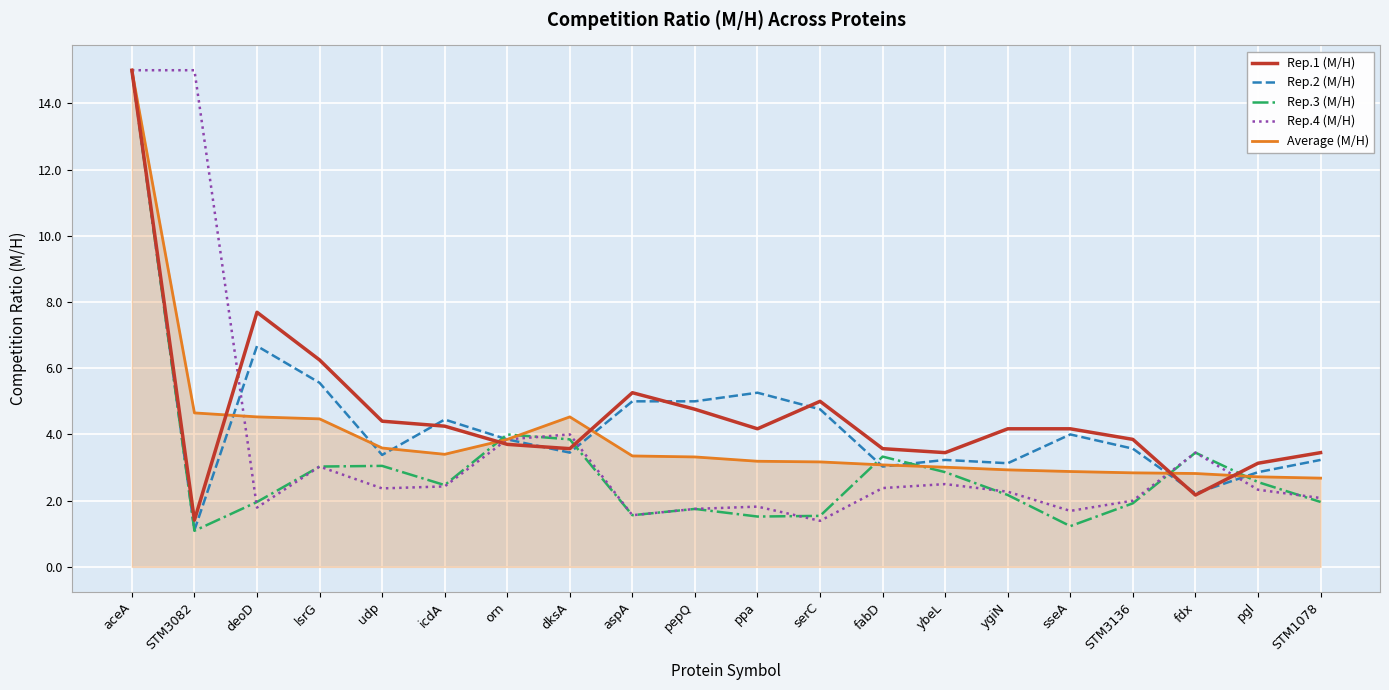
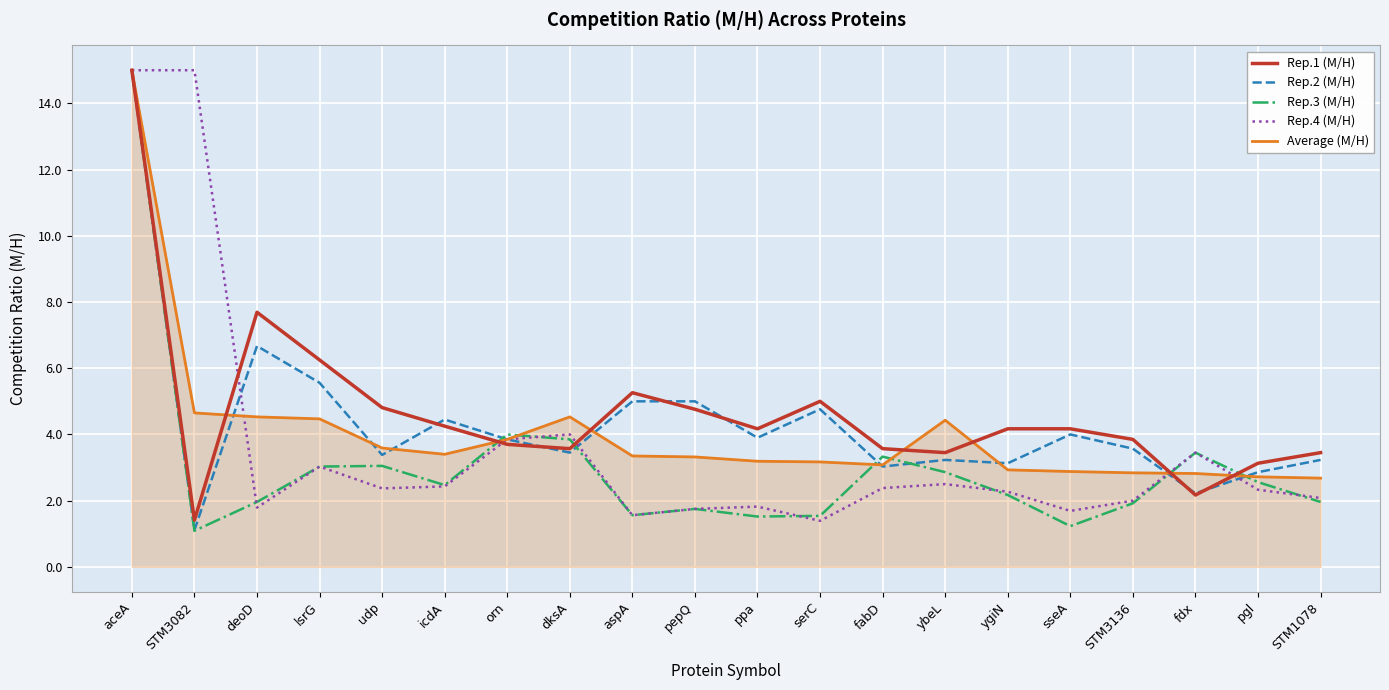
  {
    "Rep.1 (M/H)": {
      "STM3082": 1.4,
      "deoD": 7.7,
      "lsrG": 6.3,
-     "udp": 4.4,
+     "udp": 4.8,
      "icdA": 4.3,
      "orn": 3.7,
      "dksA": 3.6,
      "aspA": 5.3,
      "pepQ": 4.8,
      "ppa": 4.2,
      "serC": 5.0,
      "fabD": 3.6,
      "ybeL": 3.5,
      "ygiN": 4.2,
      "sseA": 4.2,
      "STM3136": 3.9,
      "pgl": 3.1,
      "STM1078": 3.5
    },
    "Rep.2 (M/H)": {
      "deoD": 6.7,
      "lsrG": 5.6,
      "udp": 3.4,
      "icdA": 4.5,
      "dksA": 3.5,
      "aspA": 5.0,
      "pepQ": 5.0,
-     "ppa": 5.3,
+     "ppa": 3.9,
      "serC": 4.8,
      "ybeL": 3.2,
      "ygiN": 3.1,
      "sseA": 4.0,
      "STM3136": 3.6,
      "pgl": 2.9,
      "STM1078": 3.2
    },
    "Rep.3 (M/H)": {
      "deoD": 2.0,
      "udp": 3.1,
      "orn": 4.0,
      "dksA": 3.9,
      "ppa": 1.5,
      "serC": 1.5,
      "fabD": 3.3,
      "ybeL": 2.9,
      "ygiN": 2.2,
      "sseA": 1.2,
      "STM3136": 1.9,
      "pgl": 2.6,
      "STM1078": 2.0
    },
    "Rep.4 (M/H)": {
      "STM3082": 15.0,
      "deoD": 1.8,
      "udp": 2.4,
      "dksA": 4.0,
      "ppa": 1.8,
      "serC": 1.4,
      "fabD": 2.4,
      "ybeL": 2.5,
      "ygiN": 2.3,
      "sseA": 1.7,
      "STM3136": 2.0,
      "pgl": 2.3,
      "STM1078": 2.1
    },
    "Average (M/H)": {
      "STM3082": 4.7,
      "deoD": 4.5,
      "lsrG": 4.5,
      "udp": 3.6,
      "icdA": 3.4,
      "dksA": 4.5,
      "aspA": 3.4,
      "pepQ": 3.3,
      "ppa": 3.2,
      "serC": 3.2,
-     "ybeL": 3.0,
+     "ybeL": 4.4,
      "ygiN": 2.9,
      "sseA": 2.9,
      "STM3136": 2.8,
      "fdx": 2.8,
      "pgl": 2.7,
      "STM1078": 2.7
    }
  }
